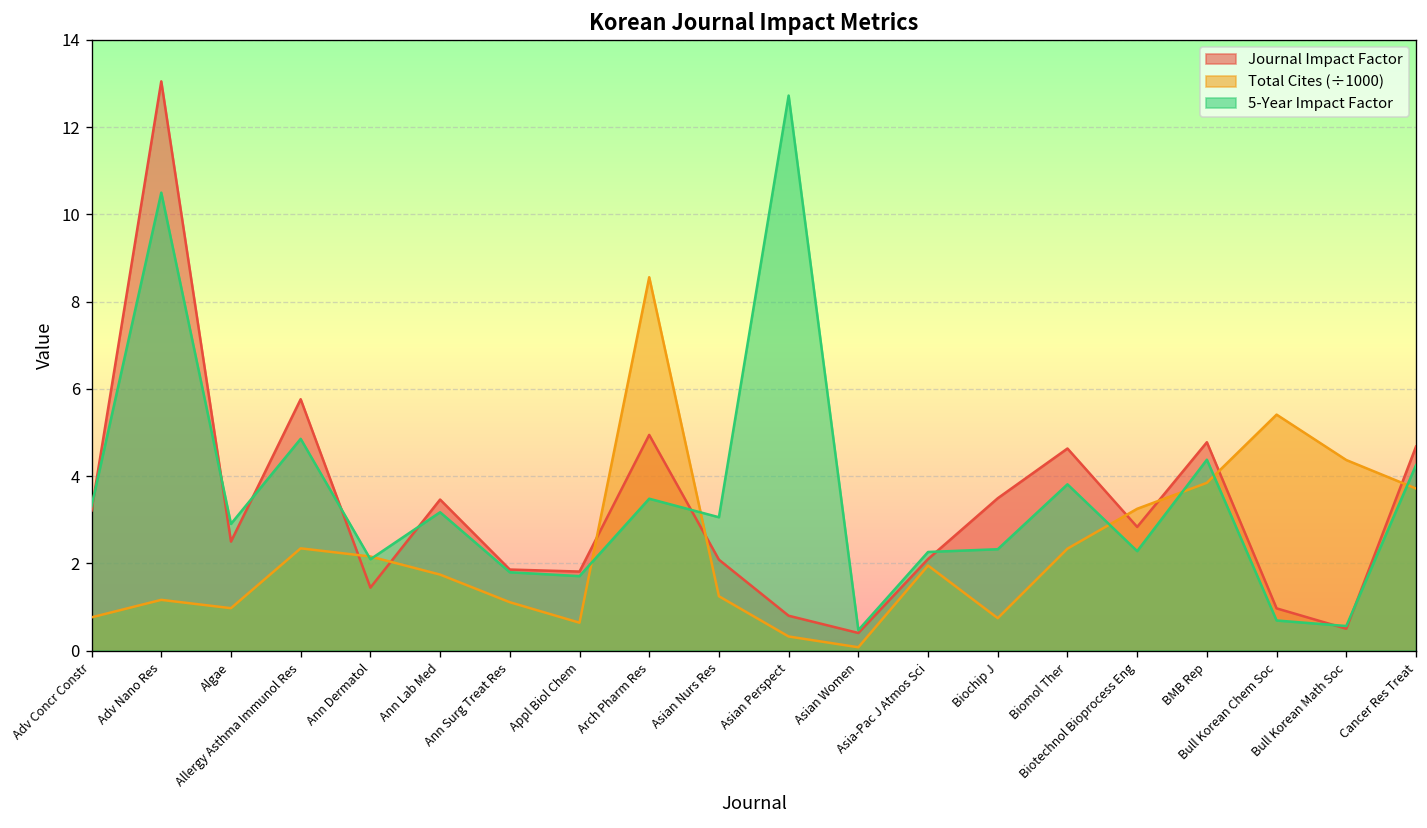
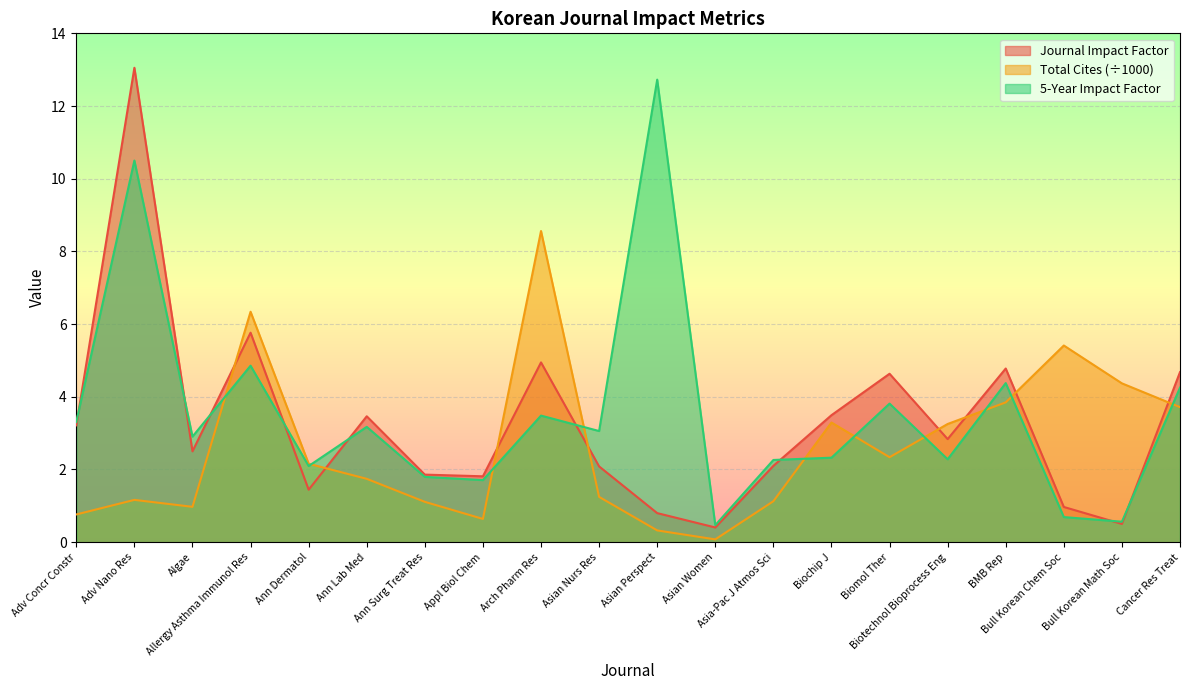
  {
    "Journal Impact Factor": {
      "Adv Concr Constr": 3.2,
      "Adv Nano Res": 13.1,
      "Algae": 2.5,
      "Allergy Asthma Immunol Res": 5.8,
      "Ann Dermatol": 1.4,
      "Ann Lab Med": 3.5,
      "Appl Biol Chem": 1.8,
      "Arch Pharm Res": 4.9,
      "Asian Nurs Res": 2.1,
      "Asian Perspect": 0.8,
      "Asia-Pac J Atmos Sci": 2.1,
      "Biochip J": 3.5,
      "Biomol Ther": 4.6,
      "Biotechnol Bioprocess Eng": 2.8,
      "BMB Rep": 4.8,
      "Bull Korean Chem Soc": 1.0,
      "Cancer Res Treat": 4.7
    },
    "Total Cites (÷1000)": {
      "Adv Concr Constr": 0.8,
      "Adv Nano Res": 1.2,
      "Algae": 1.0,
-     "Allergy Asthma Immunol Res": 2.3,
+     "Allergy Asthma Immunol Res": 6.3,
      "Ann Lab Med": 1.7,
      "Ann Surg Treat Res": 1.1,
      "Appl Biol Chem": 0.6,
      "Arch Pharm Res": 8.6,
      "Asian Nurs Res": 1.2,
      "Asian Perspect": 0.3,
      "Asian Women": 0.1,
-     "Asia-Pac J Atmos Sci": 2.0,
-     "Biochip J": 0.7,
+     "Asia-Pac J Atmos Sci": 1.1,
+     "Biochip J": 3.3,
      "Biomol Ther": 2.3,
      "Biotechnol Bioprocess Eng": 3.3,
      "BMB Rep": 3.8,
      "Bull Korean Chem Soc": 5.4,
      "Bull Korean Math Soc": 4.4,
      "Cancer Res Treat": 3.7
    },
    "5-Year Impact Factor": {
      "Adv Concr Constr": 3.3,
      "Adv Nano Res": 10.5,
      "Algae": 2.9,
      "Allergy Asthma Immunol Res": 4.9,
      "Ann Lab Med": 3.2,
      "Appl Biol Chem": 1.7,
      "Arch Pharm Res": 3.5,
      "Asian Nurs Res": 3.1,
      "Asian Perspect": 12.7,
      "Asia-Pac J Atmos Sci": 2.3,
      "Biochip J": 2.3,
      "Biomol Ther": 3.8,
      "Biotechnol Bioprocess Eng": 2.3,
      "BMB Rep": 4.4,
      "Bull Korean Chem Soc": 0.7,
      "Cancer Res Treat": 4.3
    }
  }
